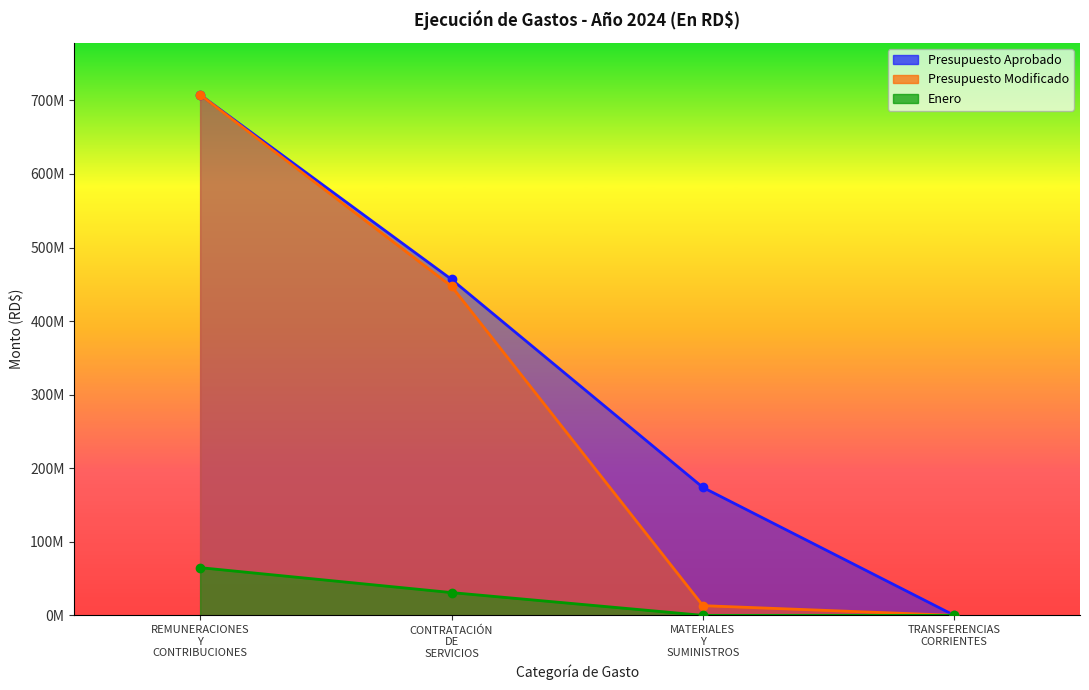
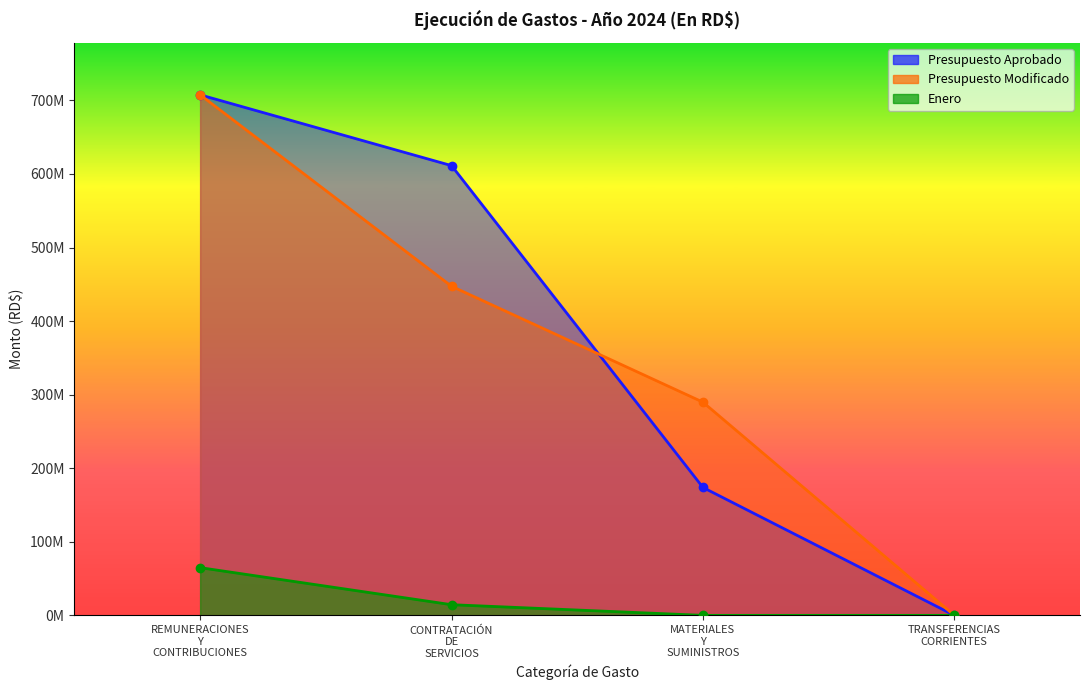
  {
    "Presupuesto Aprobado": {
-     "CONTRATACIÓN DE SERVICIOS": 460000000,
+     "CONTRATACIÓN DE SERVICIOS": 610000000,
      "MATERIALES Y SUMINISTROS": 170000000
    },
    "Presupuesto Modificado": {
      "CONTRATACIÓN DE SERVICIOS": 450000000,
-     "MATERIALES Y SUMINISTROS": 10000000
+     "MATERIALES Y SUMINISTROS": 290000000
    },
    "Enero": {
      "REMUNERACIONES Y CONTRIBUCIONES": 60000000,
-     "CONTRATACIÓN DE SERVICIOS": 30000000,
+     "CONTRATACIÓN DE SERVICIOS": 10000000,
      "MATERIALES Y SUMINISTROS": 0
    }
  }
